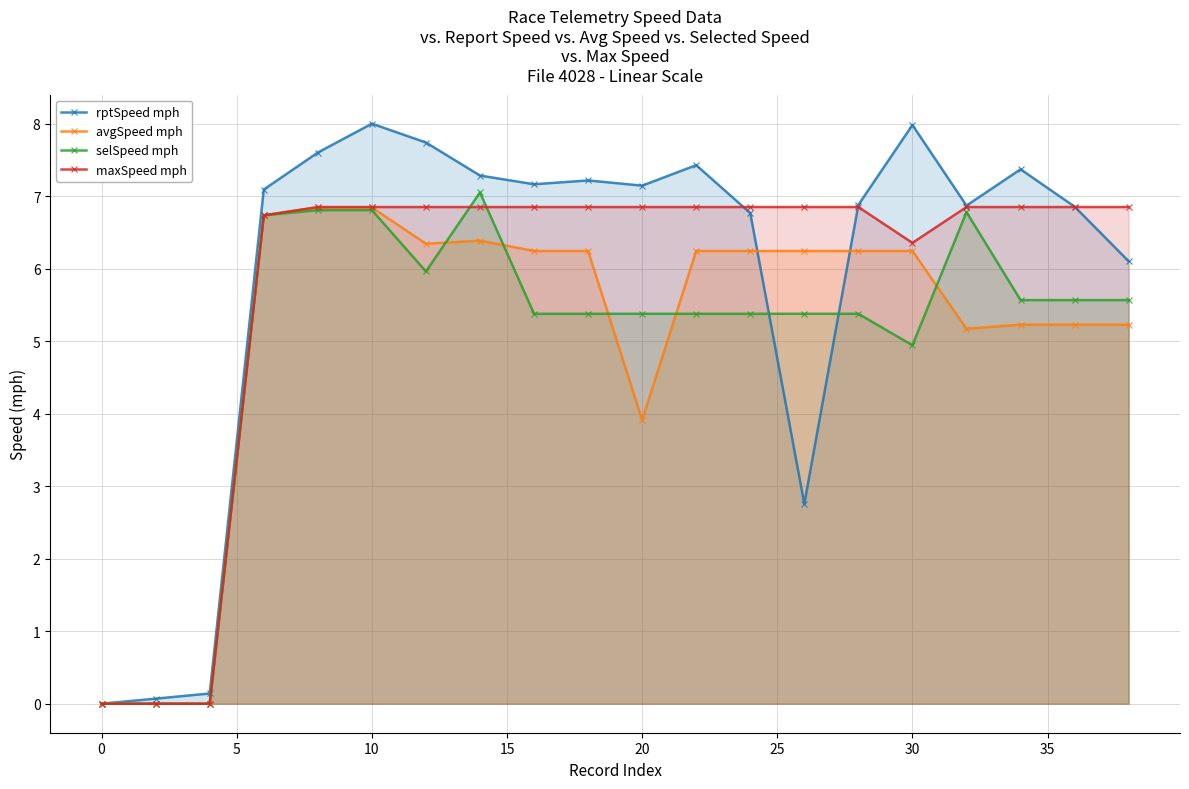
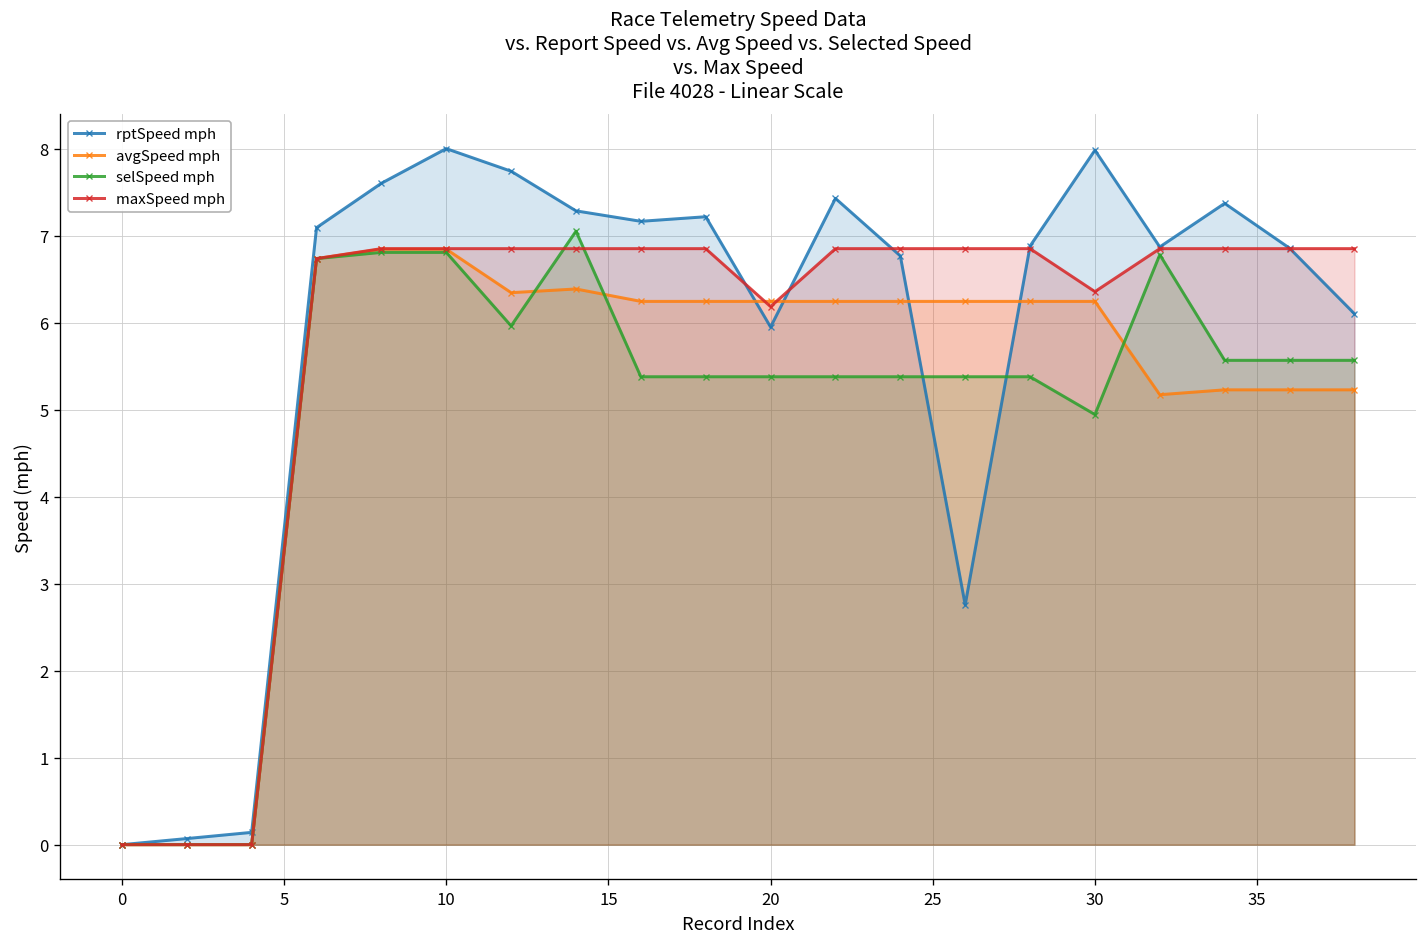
  {
    "rptSpeed mph": {
      "10": 8.0,
-     "20": 7.1,
+     "20": 5.9,
      "30": 8.0
    },
    "avgSpeed mph": {
-     "20": 3.9,
+     "20": 6.2,
      "30": 6.2
    },
    "selSpeed mph": {
      "10": 6.8,
      "20": 5.4,
      "30": 4.9
    },
    "maxSpeed mph": {
-     "20": 6.9,
+     "20": 6.2,
      "30": 6.4
    }
  }
